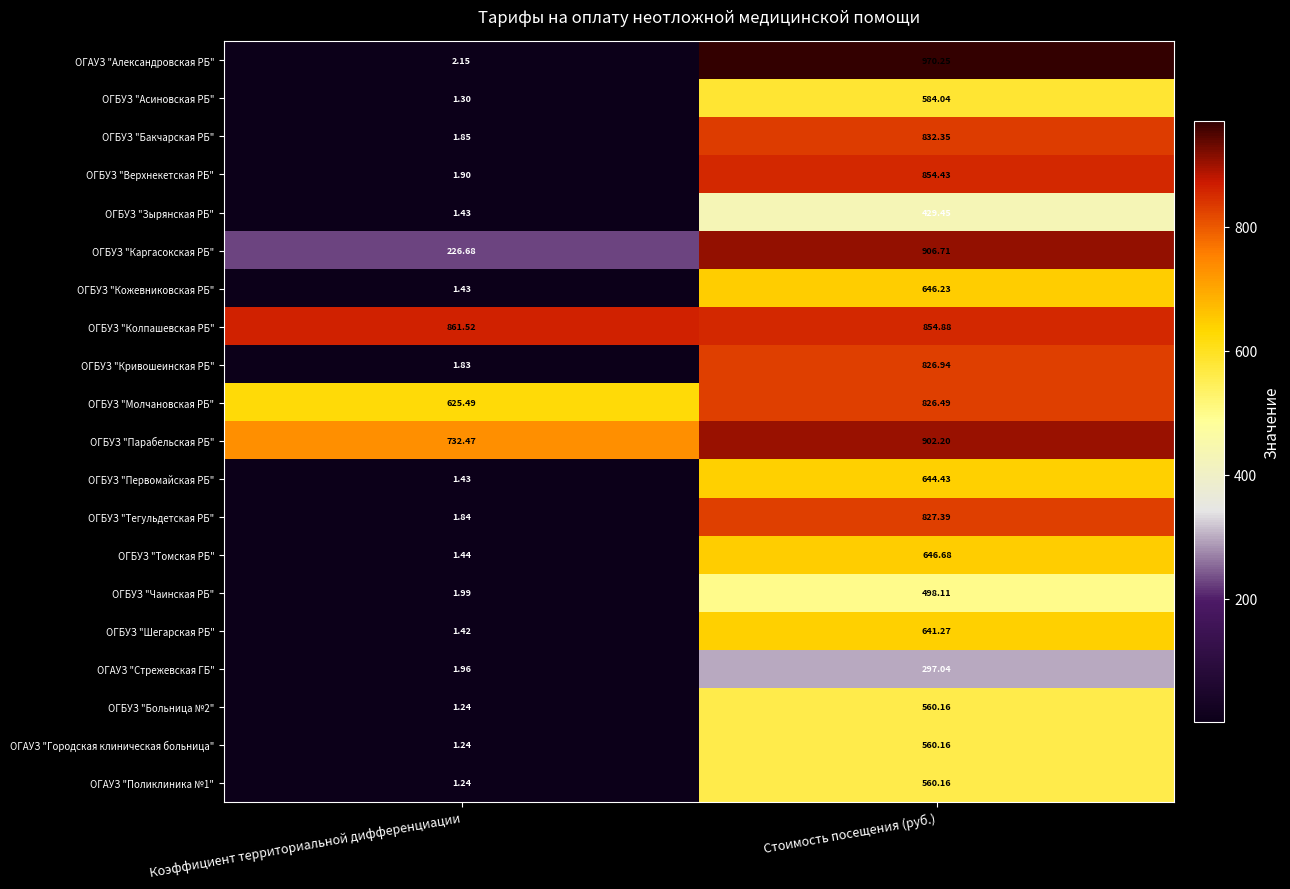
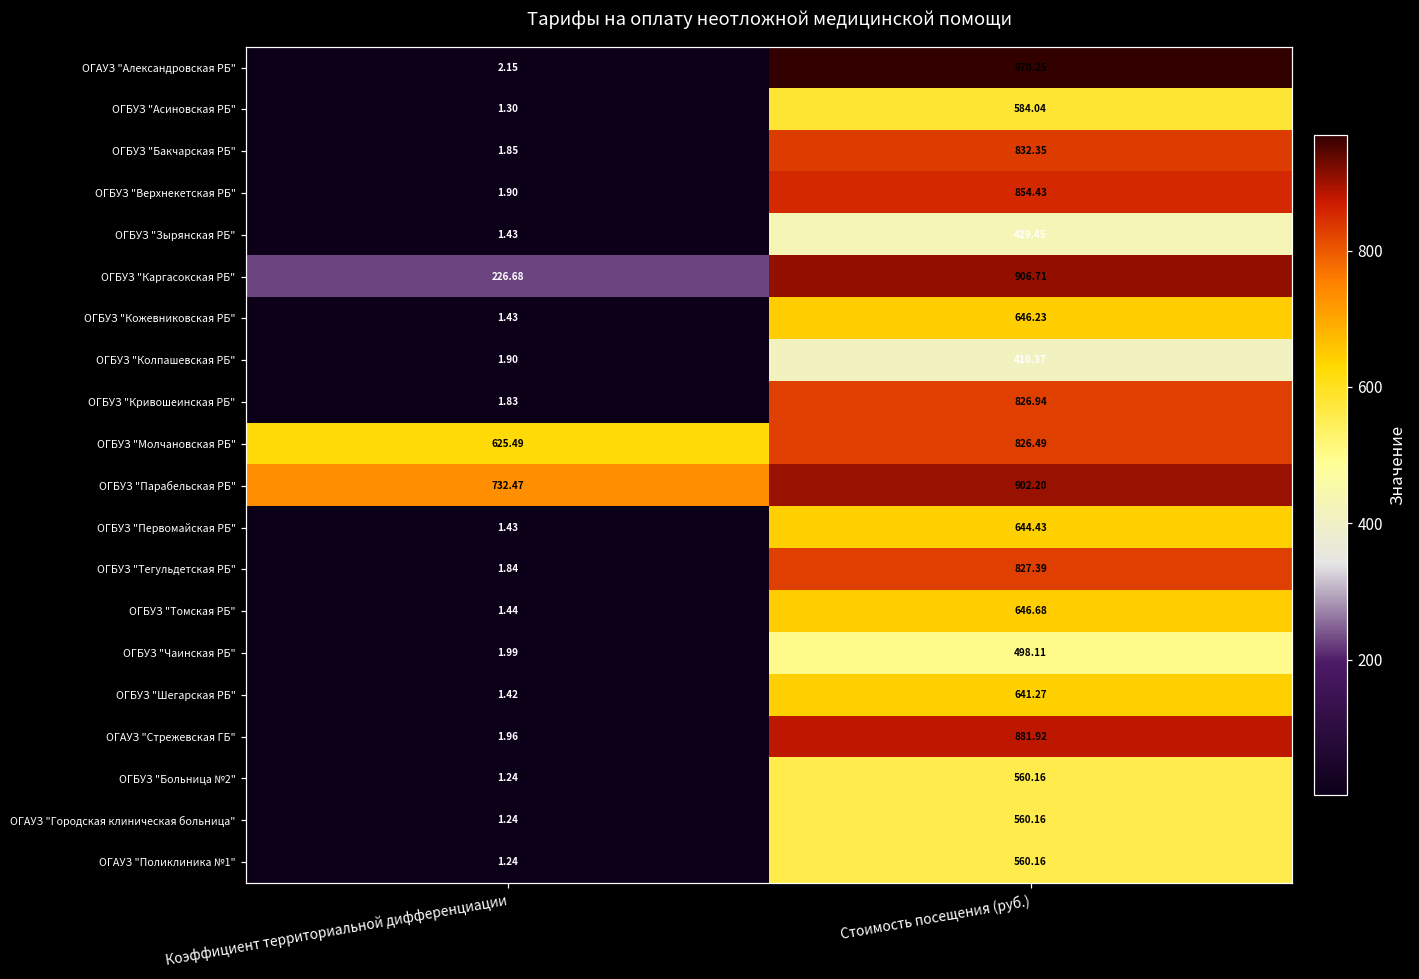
  {
    "ОГАУЗ \"Александровская РБ\"": {
      "Коэффициент территориальной дифференциации": 2.15,
      "Стоимость посещения (руб.)": 970.25
    },
    "ОГБУЗ \"Асиновская РБ\"": {
      "Коэффициент территориальной дифференциации": 1.30,
      "Стоимость посещения (руб.)": 584.04
    },
    "ОГБУЗ \"Бакчарская РБ\"": {
      "Коэффициент территориальной дифференциации": 1.85,
      "Стоимость посещения (руб.)": 832.35
    },
    "ОГБУЗ \"Верхнекетская РБ\"": {
      "Коэффициент территориальной дифференциации": 1.90,
      "Стоимость посещения (руб.)": 854.43
    },
    "ОГБУЗ \"Зырянская РБ\"": {
      "Коэффициент территориальной дифференциации": 1.43,
      "Стоимость посещения (руб.)": 429.45
    },
    "ОГБУЗ \"Каргасокская РБ\"": {
      "Коэффициент территориальной дифференциации": 226.68,
      "Стоимость посещения (руб.)": 906.71
    },
    "ОГБУЗ \"Кожевниковская РБ\"": {
      "Коэффициент территориальной дифференциации": 1.43,
      "Стоимость посещения (руб.)": 646.23
    },
    "ОГБУЗ \"Колпашевская РБ\"": {
-     "Коэффициент территориальной дифференциации": 861.52,
-     "Стоимость посещения (руб.)": 854.88
+     "Коэффициент территориальной дифференциации": 1.90,
+     "Стоимость посещения (руб.)": 410.37
    },
    "ОГБУЗ \"Кривошеинская РБ\"": {
      "Коэффициент территориальной дифференциации": 1.83,
      "Стоимость посещения (руб.)": 826.94
    },
    "ОГБУЗ \"Молчановская РБ\"": {
      "Коэффициент территориальной дифференциации": 625.49,
      "Стоимость посещения (руб.)": 826.49
    },
    "ОГБУЗ \"Парабельская РБ\"": {
      "Коэффициент территориальной дифференциации": 732.47,
      "Стоимость посещения (руб.)": 902.20
    },
    "ОГБУЗ \"Первомайская РБ\"": {
      "Коэффициент территориальной дифференциации": 1.43,
      "Стоимость посещения (руб.)": 644.43
    },
    "ОГБУЗ \"Тегульдетская РБ\"": {
      "Коэффициент территориальной дифференциации": 1.84,
      "Стоимость посещения (руб.)": 827.39
    },
    "ОГБУЗ \"Томская РБ\"": {
      "Коэффициент территориальной дифференциации": 1.44,
      "Стоимость посещения (руб.)": 646.68
    },
    "ОГБУЗ \"Чаинская РБ\"": {
      "Коэффициент территориальной дифференциации": 1.99,
      "Стоимость посещения (руб.)": 498.11
    },
    "ОГБУЗ \"Шегарская РБ\"": {
      "Коэффициент территориальной дифференциации": 1.42,
      "Стоимость посещения (руб.)": 641.27
    },
    "ОГАУЗ \"Стрежевская ГБ\"": {
      "Коэффициент территориальной дифференциации": 1.96,
-     "Стоимость посещения (руб.)": 297.04
+     "Стоимость посещения (руб.)": 881.92
    },
    "ОГБУЗ \"Больница №2\"": {
      "Коэффициент территориальной дифференциации": 1.24,
      "Стоимость посещения (руб.)": 560.16
    },
    "ОГАУЗ \"Городская клиническая больница\"": {
      "Коэффициент территориальной дифференциации": 1.24,
      "Стоимость посещения (руб.)": 560.16
    },
    "ОГАУЗ \"Поликлиника №1\"": {
      "Коэффициент территориальной дифференциации": 1.24,
      "Стоимость посещения (руб.)": 560.16
    }
  }
